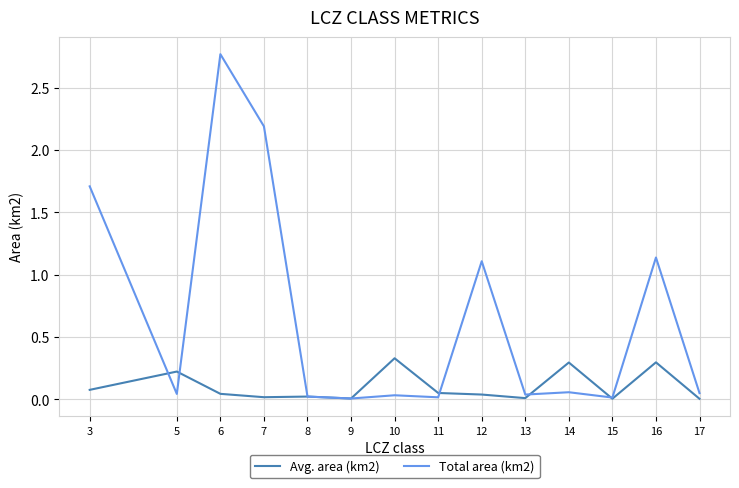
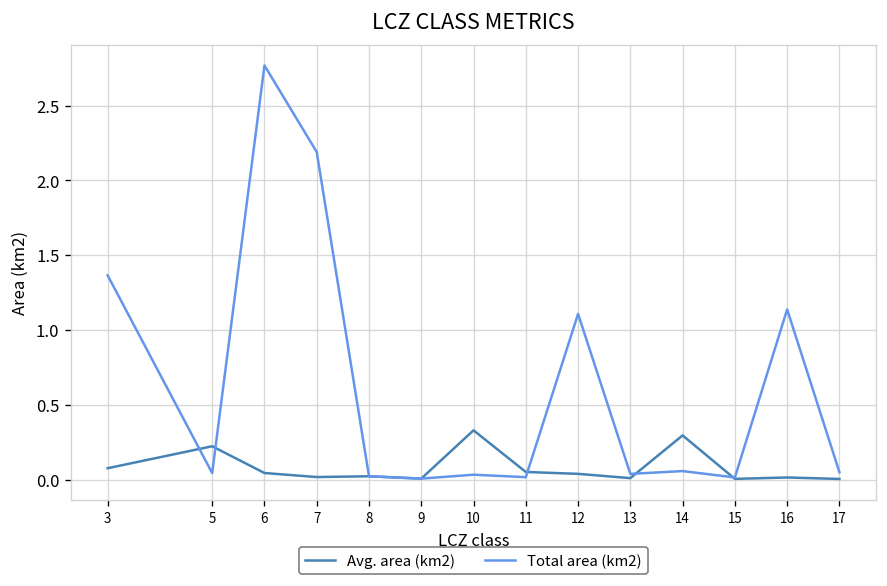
  {
    "Avg. area (km2)": {
      "3": 0.08,
      "5": 0.22,
      "6": 0.04,
      "7": 0.02,
      "10": 0.33,
      "11": 0.05,
      "12": 0.04,
      "13": 0.01,
      "14": 0.30,
-     "16": 0.30,
+     "16": 0.01,
      "17": 0.00
    },
    "Total area (km2)": {
-     "3": 1.71,
+     "3": 1.36,
      "5": 0.04,
      "6": 2.77,
      "7": 2.19,
      "10": 0.03,
      "11": 0.02,
      "12": 1.11,
      "13": 0.04,
      "14": 0.06,
      "16": 1.14,
      "17": 0.05
    }
  }
